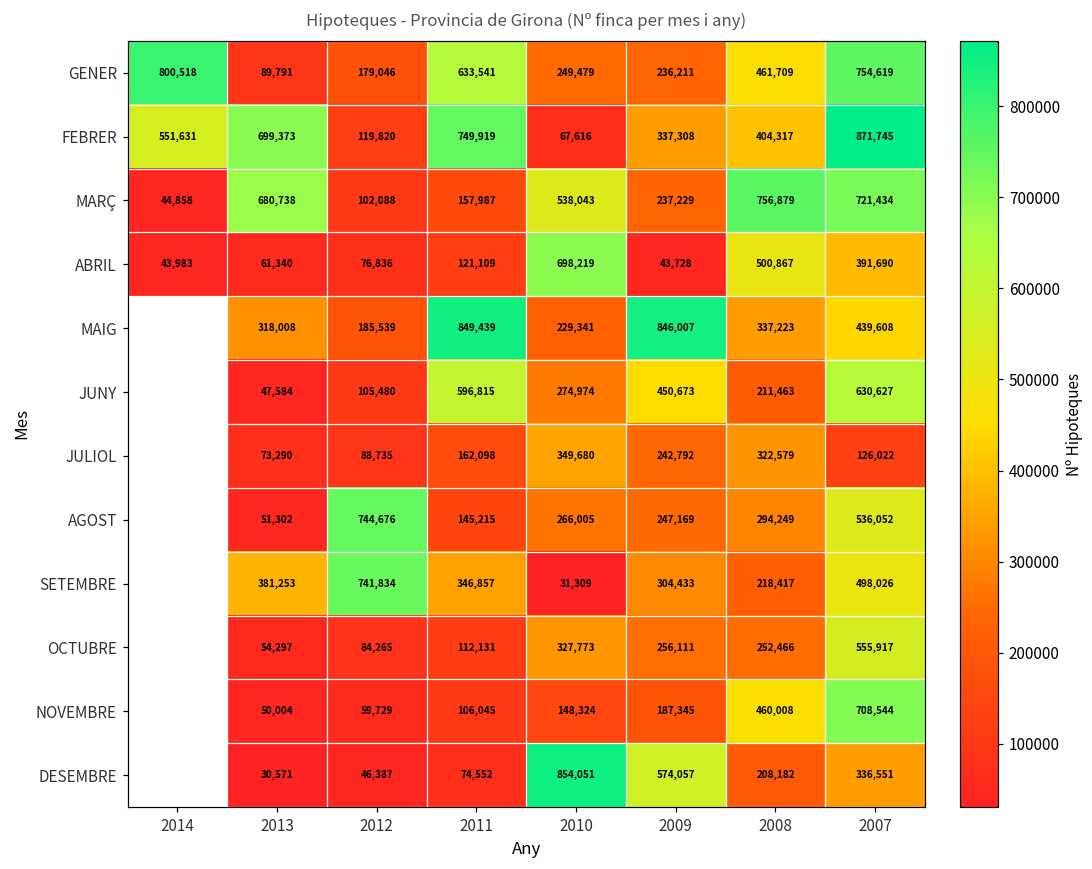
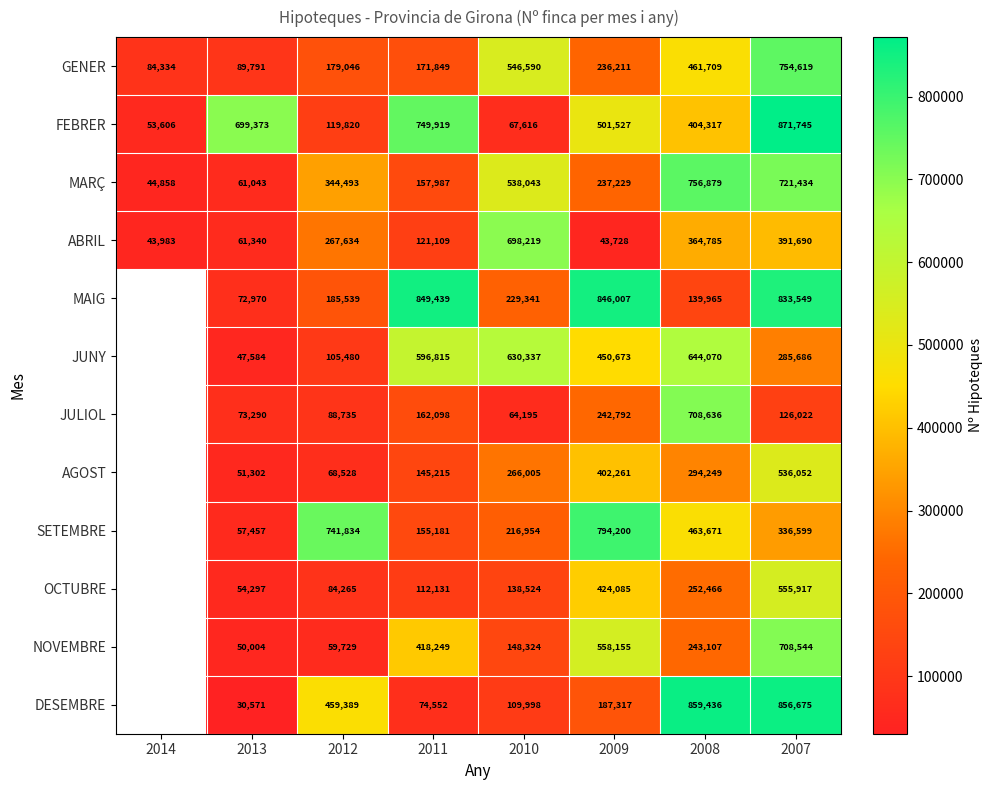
  {
    "GENER": {
-     "2014": "800,518",
+     "2014": "84,334",
      "2013": "89,791",
      "2012": "179,046",
-     "2011": "633,541",
-     "2010": "249,479",
+     "2011": "171,849",
+     "2010": "546,590",
      "2009": "236,211",
      "2008": "461,709",
      "2007": "754,619"
    },
    "FEBRER": {
-     "2014": "551,631",
+     "2014": "53,606",
      "2013": "699,373",
      "2012": "119,820",
      "2011": "749,919",
      "2010": "67,616",
-     "2009": "337,308",
+     "2009": "501,527",
      "2008": "404,317",
      "2007": "871,745"
    },
    "MARÇ": {
      "2014": "44,858",
-     "2013": "680,738",
-     "2012": "102,088",
+     "2013": "61,043",
+     "2012": "344,493",
      "2011": "157,987",
      "2010": "538,043",
      "2009": "237,229",
      "2008": "756,879",
      "2007": "721,434"
    },
    "ABRIL": {
      "2014": "43,983",
      "2013": "61,340",
-     "2012": "76,836",
+     "2012": "267,634",
      "2011": "121,109",
      "2010": "698,219",
      "2009": "43,728",
-     "2008": "500,867",
+     "2008": "364,785",
      "2007": "391,690"
    },
    "MAIG": {
-     "2013": "318,008",
+     "2013": "72,970",
      "2012": "185,539",
      "2011": "849,439",
      "2010": "229,341",
      "2009": "846,007",
-     "2008": "337,223",
-     "2007": "439,608"
+     "2008": "139,965",
+     "2007": "833,549"
    },
    "JUNY": {
      "2013": "47,584",
      "2012": "105,480",
      "2011": "596,815",
-     "2010": "274,974",
+     "2010": "630,337",
      "2009": "450,673",
-     "2008": "211,463",
-     "2007": "630,627"
+     "2008": "644,070",
+     "2007": "285,686"
    },
    "JULIOL": {
      "2013": "73,290",
      "2012": "88,735",
      "2011": "162,098",
-     "2010": "349,680",
+     "2010": "64,195",
      "2009": "242,792",
-     "2008": "322,579",
+     "2008": "708,636",
      "2007": "126,022"
    },
    "AGOST": {
      "2013": "51,302",
-     "2012": "744,676",
+     "2012": "68,528",
      "2011": "145,215",
      "2010": "266,005",
-     "2009": "247,169",
+     "2009": "402,261",
      "2008": "294,249",
      "2007": "536,052"
    },
    "SETEMBRE": {
-     "2013": "381,253",
+     "2013": "57,457",
      "2012": "741,834",
-     "2011": "346,857",
-     "2010": "31,309",
-     "2009": "304,433",
-     "2008": "218,417",
-     "2007": "498,026"
+     "2011": "155,181",
+     "2010": "216,954",
+     "2009": "794,200",
+     "2008": "463,671",
+     "2007": "336,599"
    },
    "OCTUBRE": {
      "2013": "54,297",
      "2012": "84,265",
      "2011": "112,131",
-     "2010": "327,773",
-     "2009": "256,111",
+     "2010": "138,524",
+     "2009": "424,085",
      "2008": "252,466",
      "2007": "555,917"
    },
    "NOVEMBRE": {
      "2013": "50,004",
      "2012": "59,729",
-     "2011": "106,045",
+     "2011": "418,249",
      "2010": "148,324",
-     "2009": "187,345",
-     "2008": "460,008",
+     "2009": "558,155",
+     "2008": "243,107",
      "2007": "708,544"
    },
    "DESEMBRE": {
      "2013": "30,571",
-     "2012": "46,387",
+     "2012": "459,389",
      "2011": "74,552",
-     "2010": "854,051",
-     "2009": "574,057",
-     "2008": "208,182",
-     "2007": "336,551"
+     "2010": "109,998",
+     "2009": "187,317",
+     "2008": "859,436",
+     "2007": "856,675"
    }
  }
